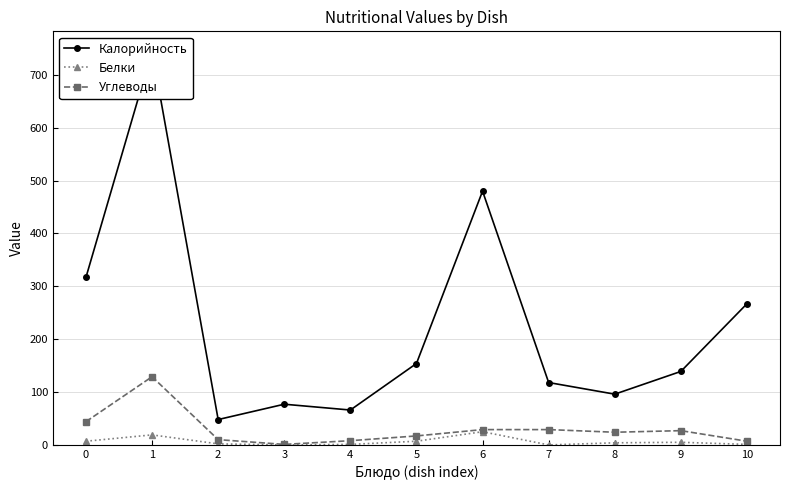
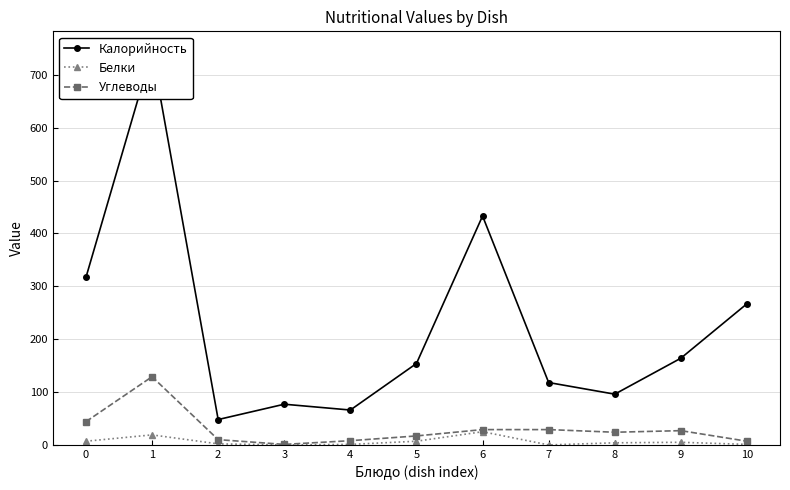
  {
    "Калорийность": {
      "0": 320,
      "2": 50,
      "3": 80,
      "4": 70,
      "5": 150,
-     "6": 480,
+     "6": 430,
      "7": 120,
      "8": 100,
-     "9": 140,
+     "9": 160,
      "10": 270
    }
  }
